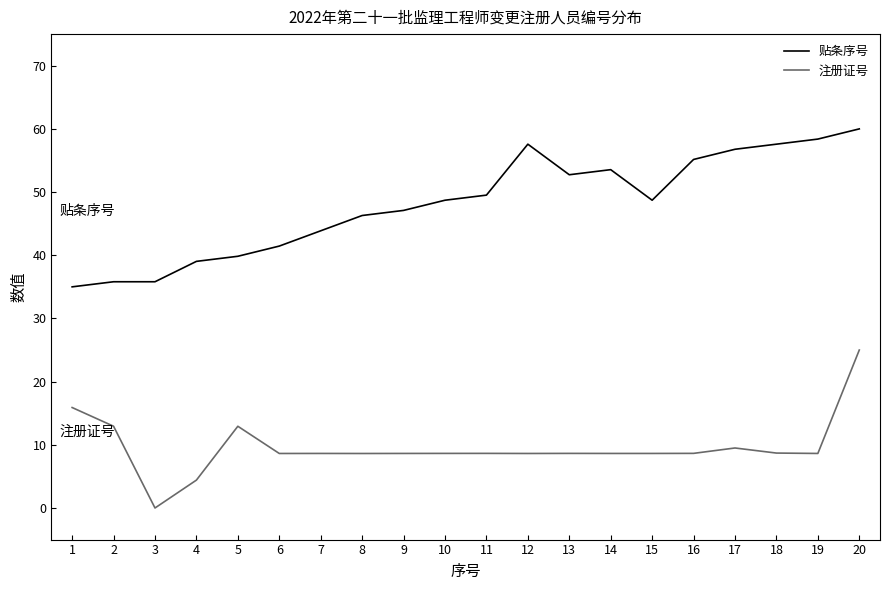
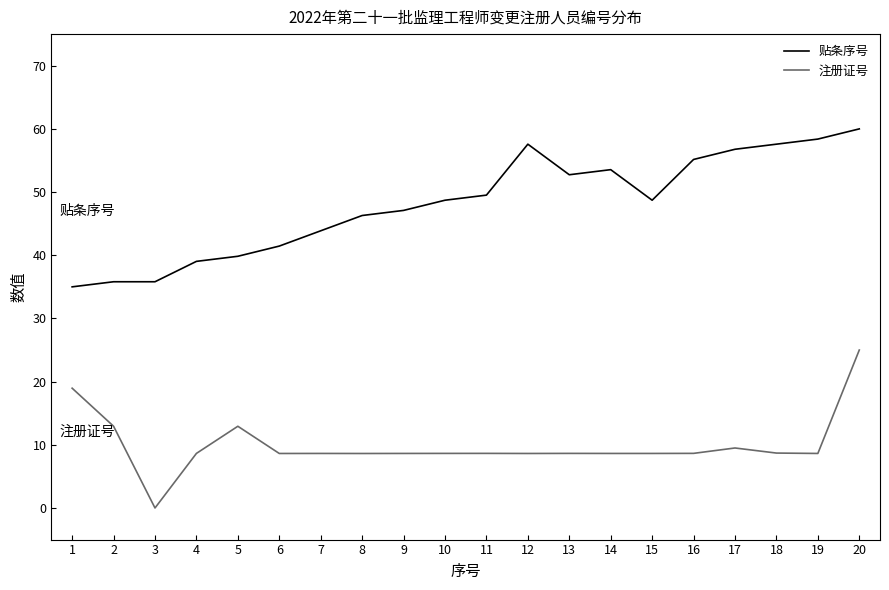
  {
    "贴条序号": {
      "1": 35,
      "2": 36,
      "3": 36,
      "4": 39,
      "5": 40,
      "6": 41,
      "7": 44,
      "8": 46,
      "9": 47,
      "10": 49,
      "11": 50,
      "12": 58,
      "13": 53,
      "14": 54,
      "15": 49,
      "16": 55,
      "17": 57,
      "18": 58,
      "19": 58,
      "20": 60
    },
    "注册证号": {
-     "1": 16,
+     "1": 19,
      "2": 13,
      "3": 0,
-     "4": 4,
+     "4": 9,
      "5": 13,
      "6": 9,
      "7": 9,
      "8": 9,
      "9": 9,
      "10": 9,
      "11": 9,
      "12": 9,
      "13": 9,
      "14": 9,
      "15": 9,
      "16": 9,
      "17": 9,
      "18": 9,
      "19": 9,
      "20": 25
    }
  }
